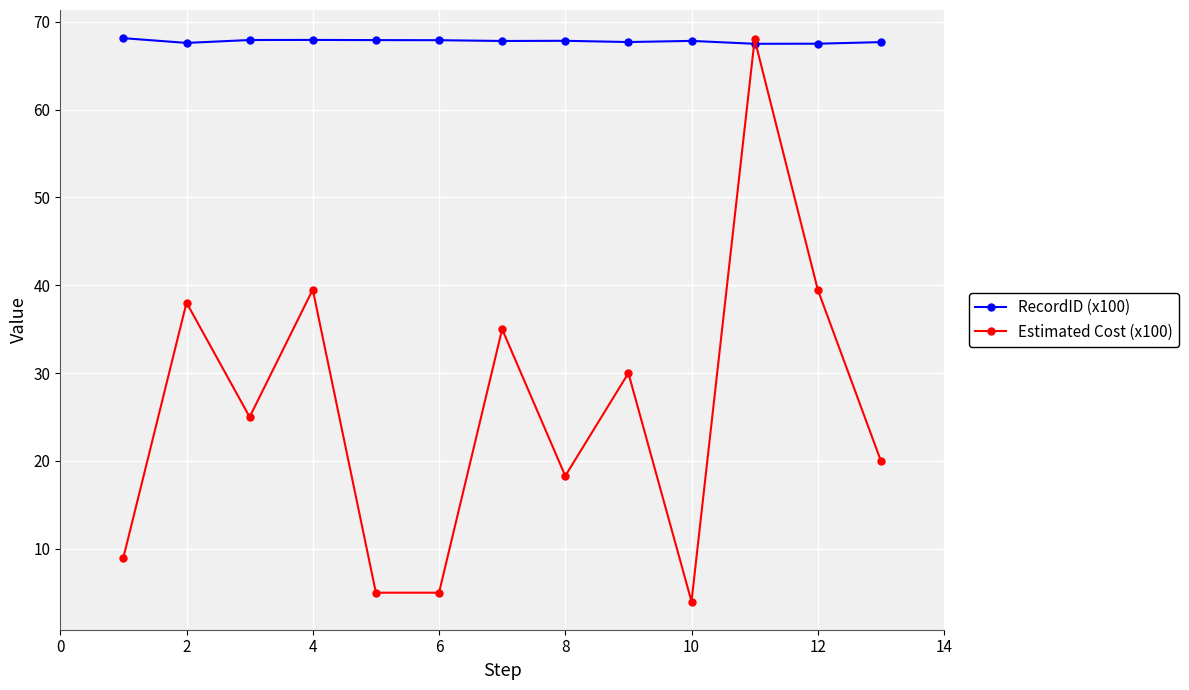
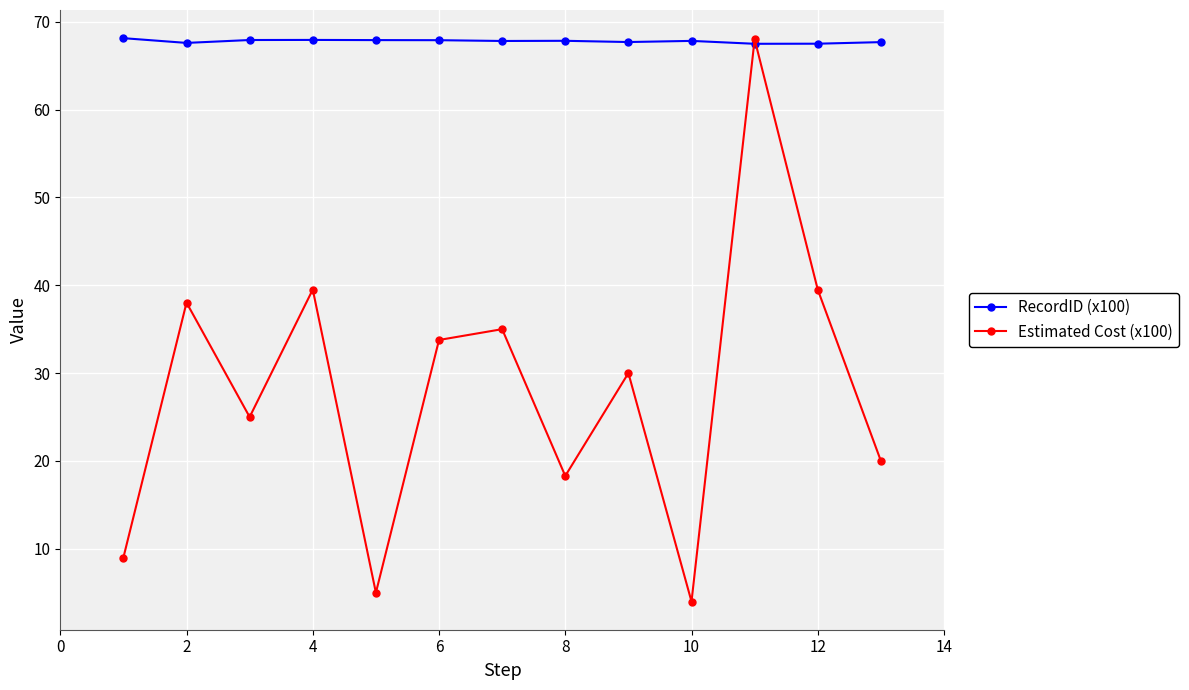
  {
    "RecordID (x100)": {
      "2": 68,
      "4": 68,
      "6": 68,
      "8": 68,
      "10": 68,
      "12": 68
    },
    "Estimated Cost (x100)": {
      "2": 38,
      "4": 40,
-     "6": 5,
+     "6": 34,
      "8": 18,
      "10": 4,
      "12": 40
    }
  }
